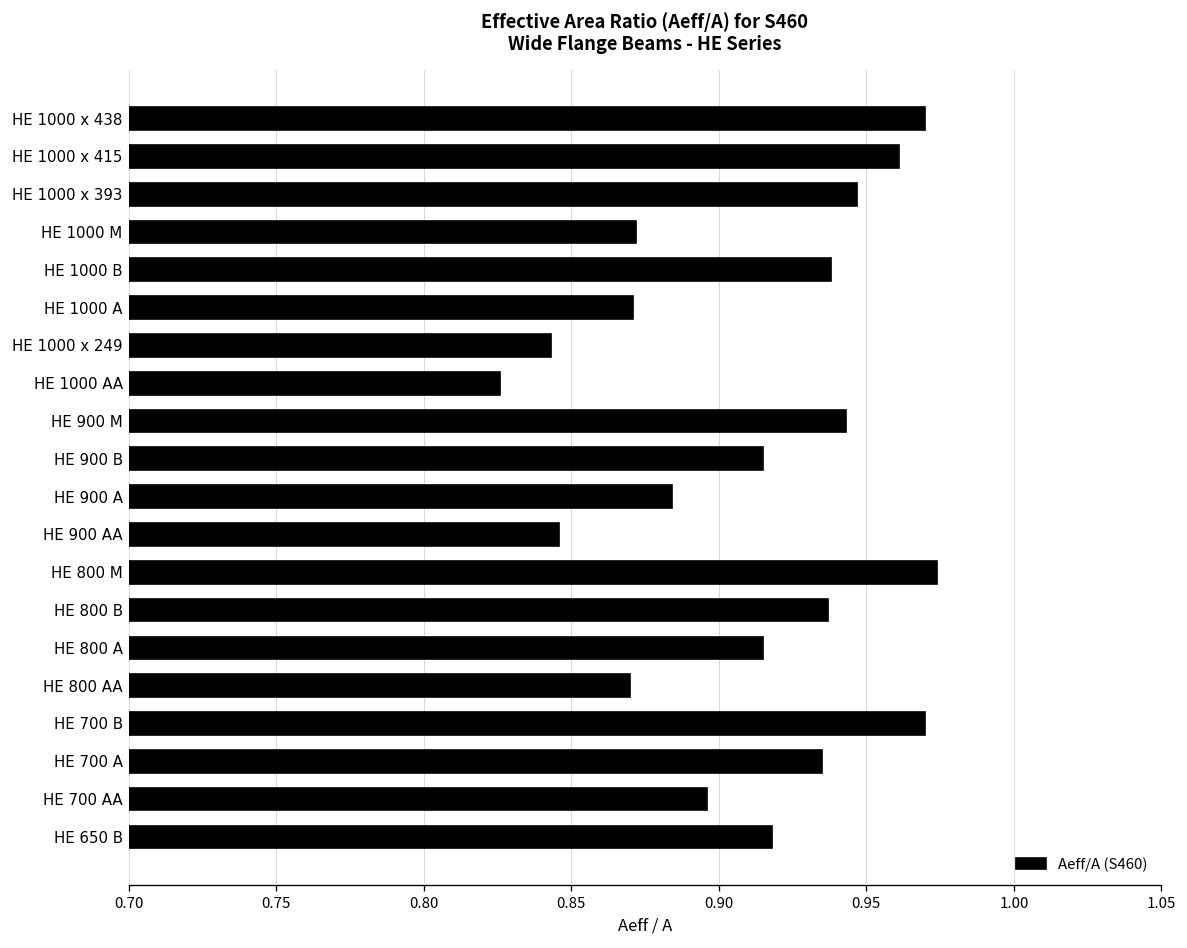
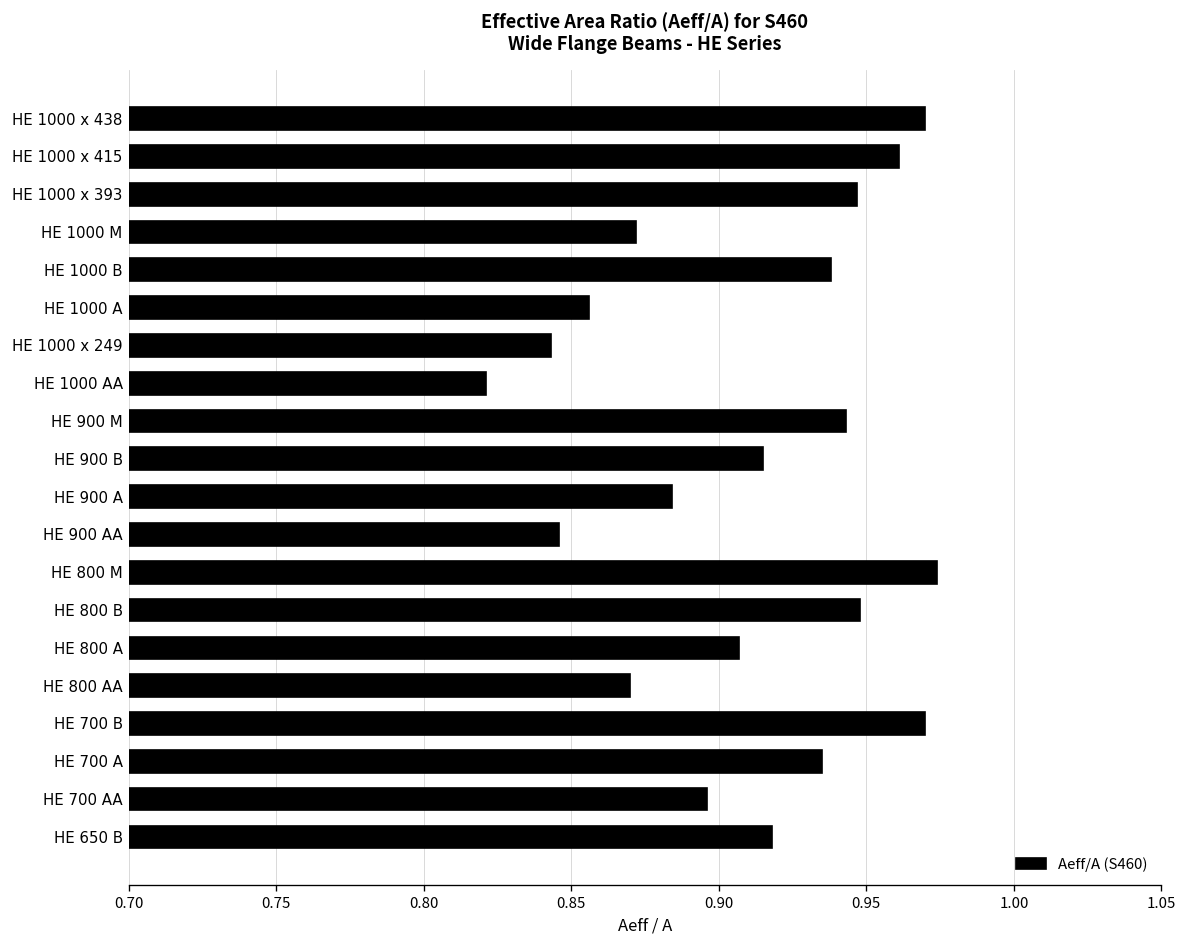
  {
    "HE 1000 x 438": 0.970,
    "HE 1000 x 415": 0.961,
    "HE 1000 x 393": 0.947,
    "HE 1000 M": 0.872,
    "HE 1000 B": 0.938,
-   "HE 1000 A": 0.871,
+   "HE 1000 A": 0.856,
    "HE 1000 x 249": 0.843,
-   "HE 1000 AA": 0.826,
+   "HE 1000 AA": 0.821,
    "HE 900 M": 0.943,
    "HE 900 B": 0.915,
    "HE 900 A": 0.884,
    "HE 900 AA": 0.846,
    "HE 800 M": 0.974,
-   "HE 800 B": 0.937,
-   "HE 800 A": 0.915,
+   "HE 800 B": 0.948,
+   "HE 800 A": 0.907,
    "HE 800 AA": 0.870,
    "HE 700 B": 0.970,
    "HE 700 A": 0.935,
    "HE 700 AA": 0.896,
    "HE 650 B": 0.918
  }
